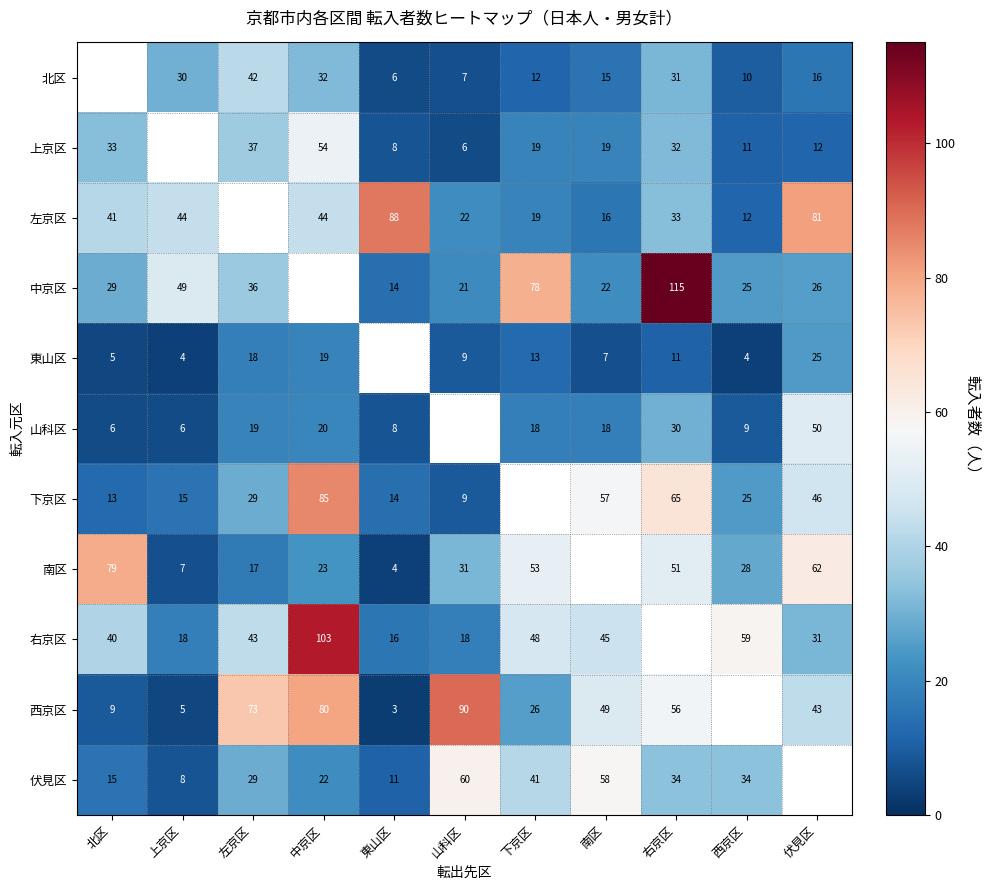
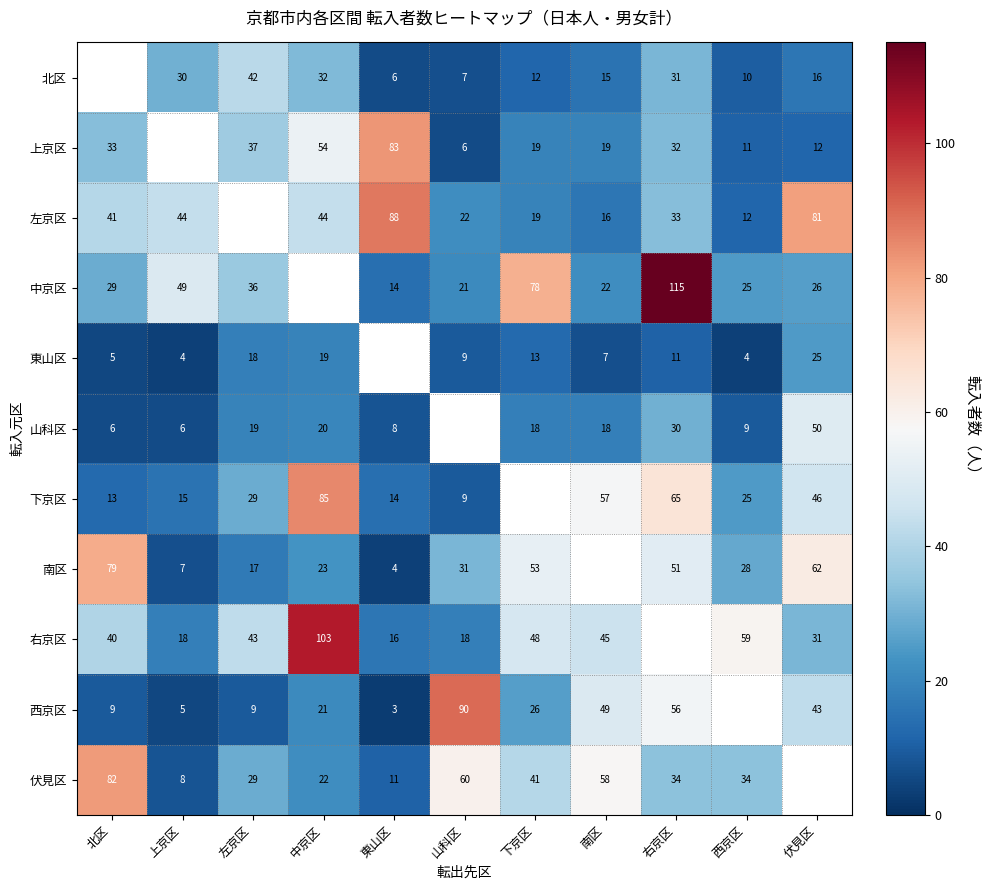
  {
    "北区": {
      "上京区": 30,
      "左京区": 42,
      "中京区": 32,
      "東山区": 6,
      "山科区": 7,
      "下京区": 12,
      "南区": 15,
      "右京区": 31,
      "西京区": 10,
      "伏見区": 16
    },
    "上京区": {
      "北区": 33,
      "左京区": 37,
      "中京区": 54,
-     "東山区": 8,
+     "東山区": 83,
      "山科区": 6,
      "下京区": 19,
      "南区": 19,
      "右京区": 32,
      "西京区": 11,
      "伏見区": 12
    },
    "左京区": {
      "北区": 41,
      "上京区": 44,
      "中京区": 44,
      "東山区": 88,
      "山科区": 22,
      "下京区": 19,
      "南区": 16,
      "右京区": 33,
      "西京区": 12,
      "伏見区": 81
    },
    "中京区": {
      "北区": 29,
      "上京区": 49,
      "左京区": 36,
      "東山区": 14,
      "山科区": 21,
      "下京区": 78,
      "南区": 22,
      "右京区": 115,
      "西京区": 25,
      "伏見区": 26
    },
    "東山区": {
      "北区": 5,
      "上京区": 4,
      "左京区": 18,
      "中京区": 19,
      "山科区": 9,
      "下京区": 13,
      "南区": 7,
      "右京区": 11,
      "西京区": 4,
      "伏見区": 25
    },
    "山科区": {
      "北区": 6,
      "上京区": 6,
      "左京区": 19,
      "中京区": 20,
      "東山区": 8,
      "下京区": 18,
      "南区": 18,
      "右京区": 30,
      "西京区": 9,
      "伏見区": 50
    },
    "下京区": {
      "北区": 13,
      "上京区": 15,
      "左京区": 29,
      "中京区": 85,
      "東山区": 14,
      "山科区": 9,
      "南区": 57,
      "右京区": 65,
      "西京区": 25,
      "伏見区": 46
    },
    "南区": {
      "北区": 79,
      "上京区": 7,
      "左京区": 17,
      "中京区": 23,
      "東山区": 4,
      "山科区": 31,
      "下京区": 53,
      "右京区": 51,
      "西京区": 28,
      "伏見区": 62
    },
    "右京区": {
      "北区": 40,
      "上京区": 18,
      "左京区": 43,
      "中京区": 103,
      "東山区": 16,
      "山科区": 18,
      "下京区": 48,
      "南区": 45,
      "西京区": 59,
      "伏見区": 31
    },
    "西京区": {
      "北区": 9,
      "上京区": 5,
-     "左京区": 73,
-     "中京区": 80,
+     "左京区": 9,
+     "中京区": 21,
      "東山区": 3,
      "山科区": 90,
      "下京区": 26,
      "南区": 49,
      "右京区": 56,
      "伏見区": 43
    },
    "伏見区": {
-     "北区": 15,
+     "北区": 82,
      "上京区": 8,
      "左京区": 29,
      "中京区": 22,
      "東山区": 11,
      "山科区": 60,
      "下京区": 41,
      "南区": 58,
      "右京区": 34,
      "西京区": 34
    }
  }
